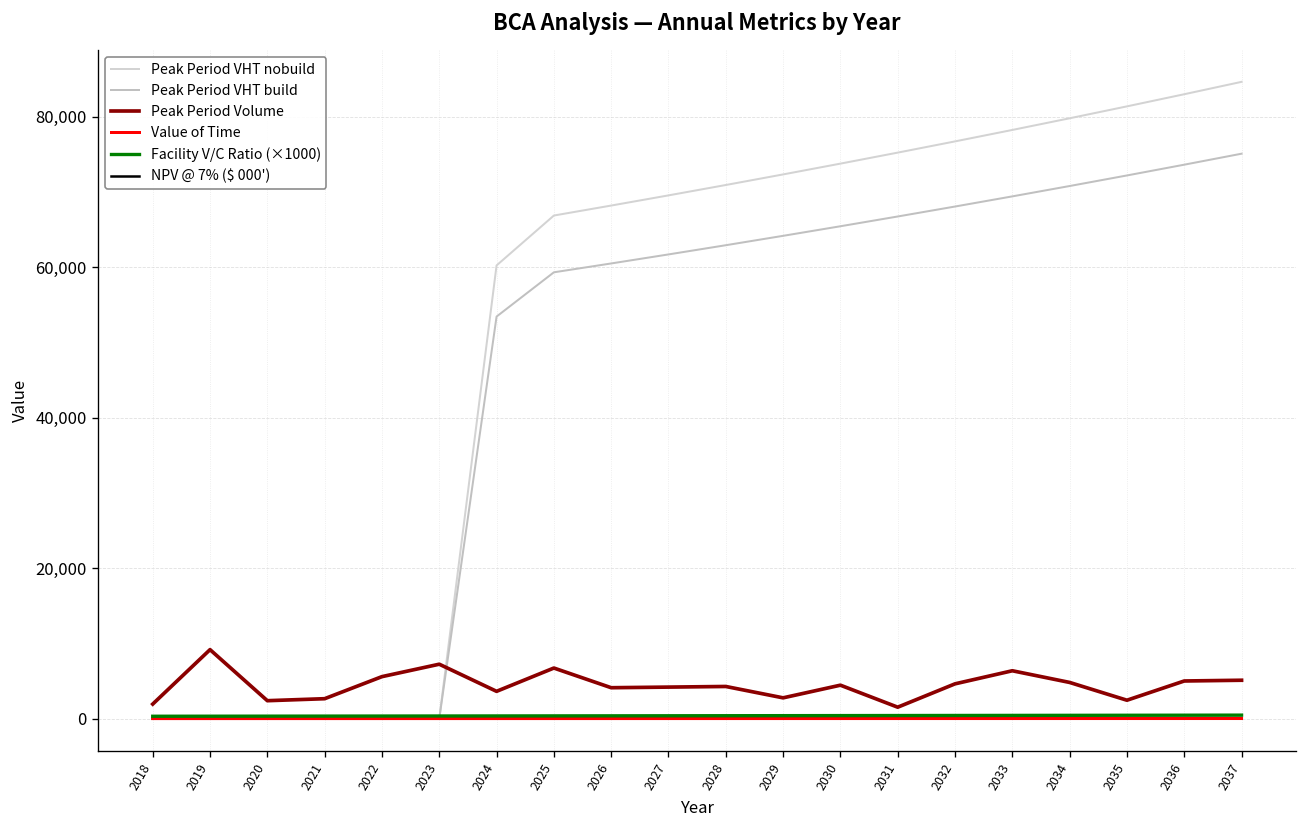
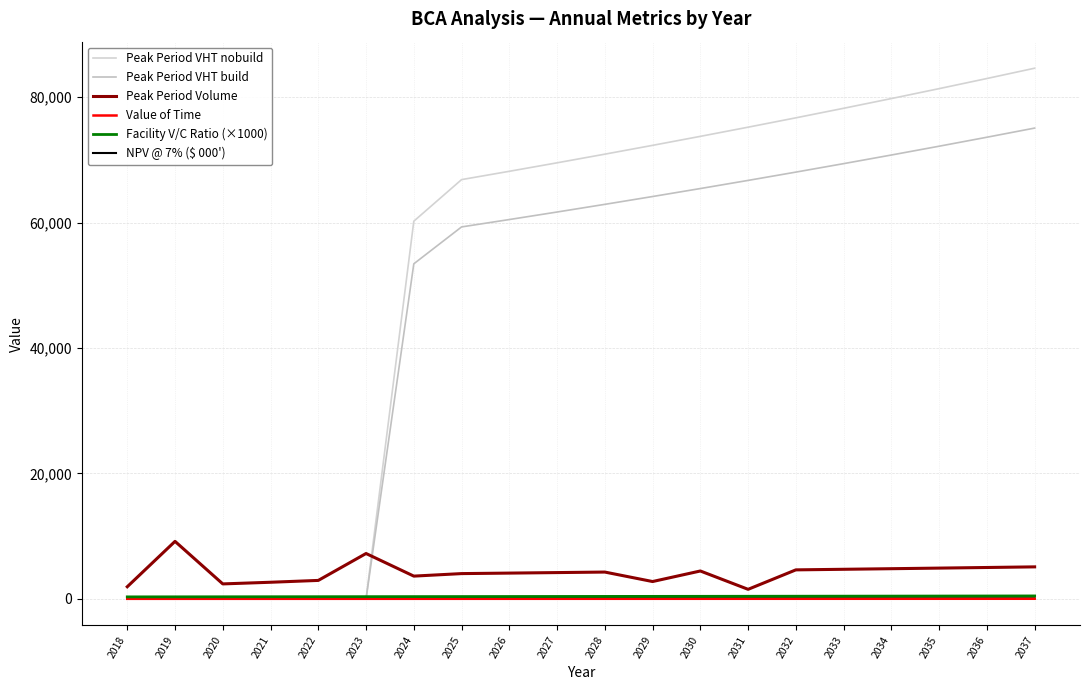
  {
    "Peak Period Volume": {
      "2018": "2,000",
      "2019": "9,000",
      "2020": "2,000",
      "2021": "3,000",
-     "2022": "6,000",
+     "2022": "3,000",
      "2023": "7,000",
      "2024": "4,000",
-     "2025": "7,000",
+     "2025": "4,000",
      "2026": "4,000",
      "2027": "4,000",
      "2028": "4,000",
      "2029": "3,000",
      "2030": "4,000",
      "2031": "2,000",
      "2032": "5,000",
-     "2033": "6,000",
+     "2033": "5,000",
      "2034": "5,000",
-     "2035": "2,000",
+     "2035": "5,000",
      "2036": "5,000",
      "2037": "5,000"
    }
  }
